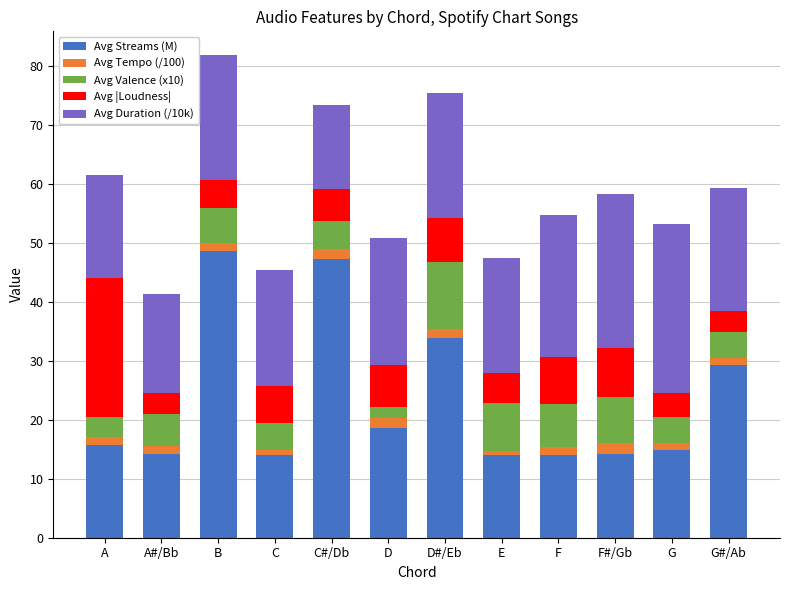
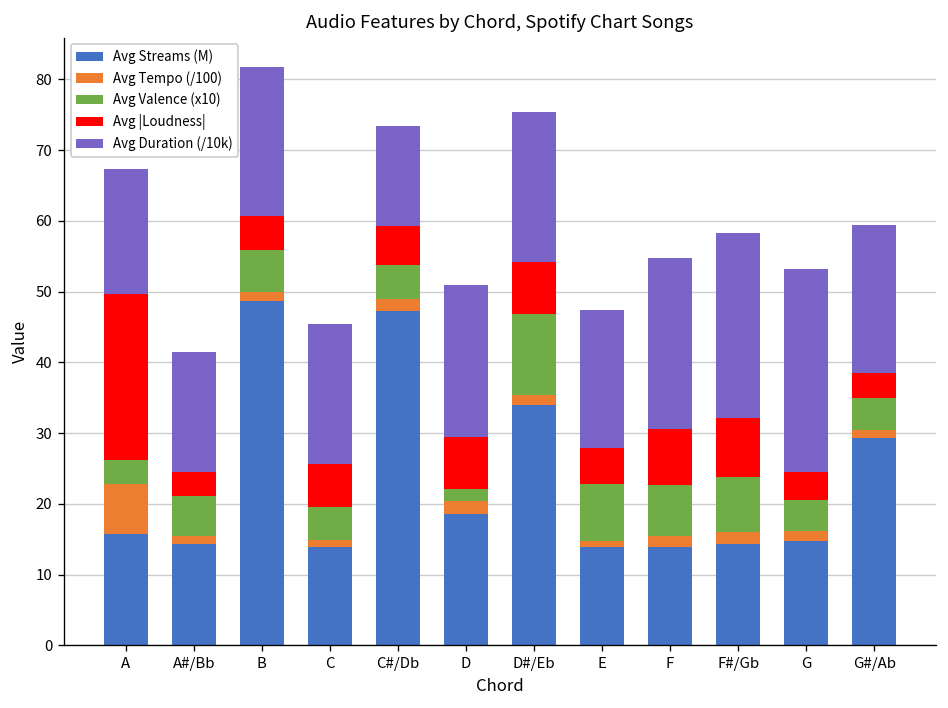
  {
    "Avg Tempo (/100)": {
-     "A": 1,
+     "A": 7,
      "A#/Bb": 1,
      "B": 1,
      "C": 1,
      "C#/Db": 2,
      "D": 2,
      "D#/Eb": 1,
      "E": 1,
      "F": 1,
      "F#/Gb": 2,
      "G": 1,
      "G#/Ab": 1
    },
    "Avg Valence (x10)": {
      "A": 3,
      "A#/Bb": 6,
      "B": 6,
      "C": 5,
      "C#/Db": 5,
      "D": 2,
      "D#/Eb": 11,
      "E": 8,
      "F": 7,
      "F#/Gb": 8,
      "G": 4,
      "G#/Ab": 4
    },
    "Avg |Loudness|": {
      "A": 23,
      "A#/Bb": 3,
      "B": 5,
      "C": 6,
      "C#/Db": 5,
      "D": 7,
      "D#/Eb": 7,
      "E": 5,
      "F": 8,
      "F#/Gb": 8,
      "G": 4,
      "G#/Ab": 4
    }
  }
